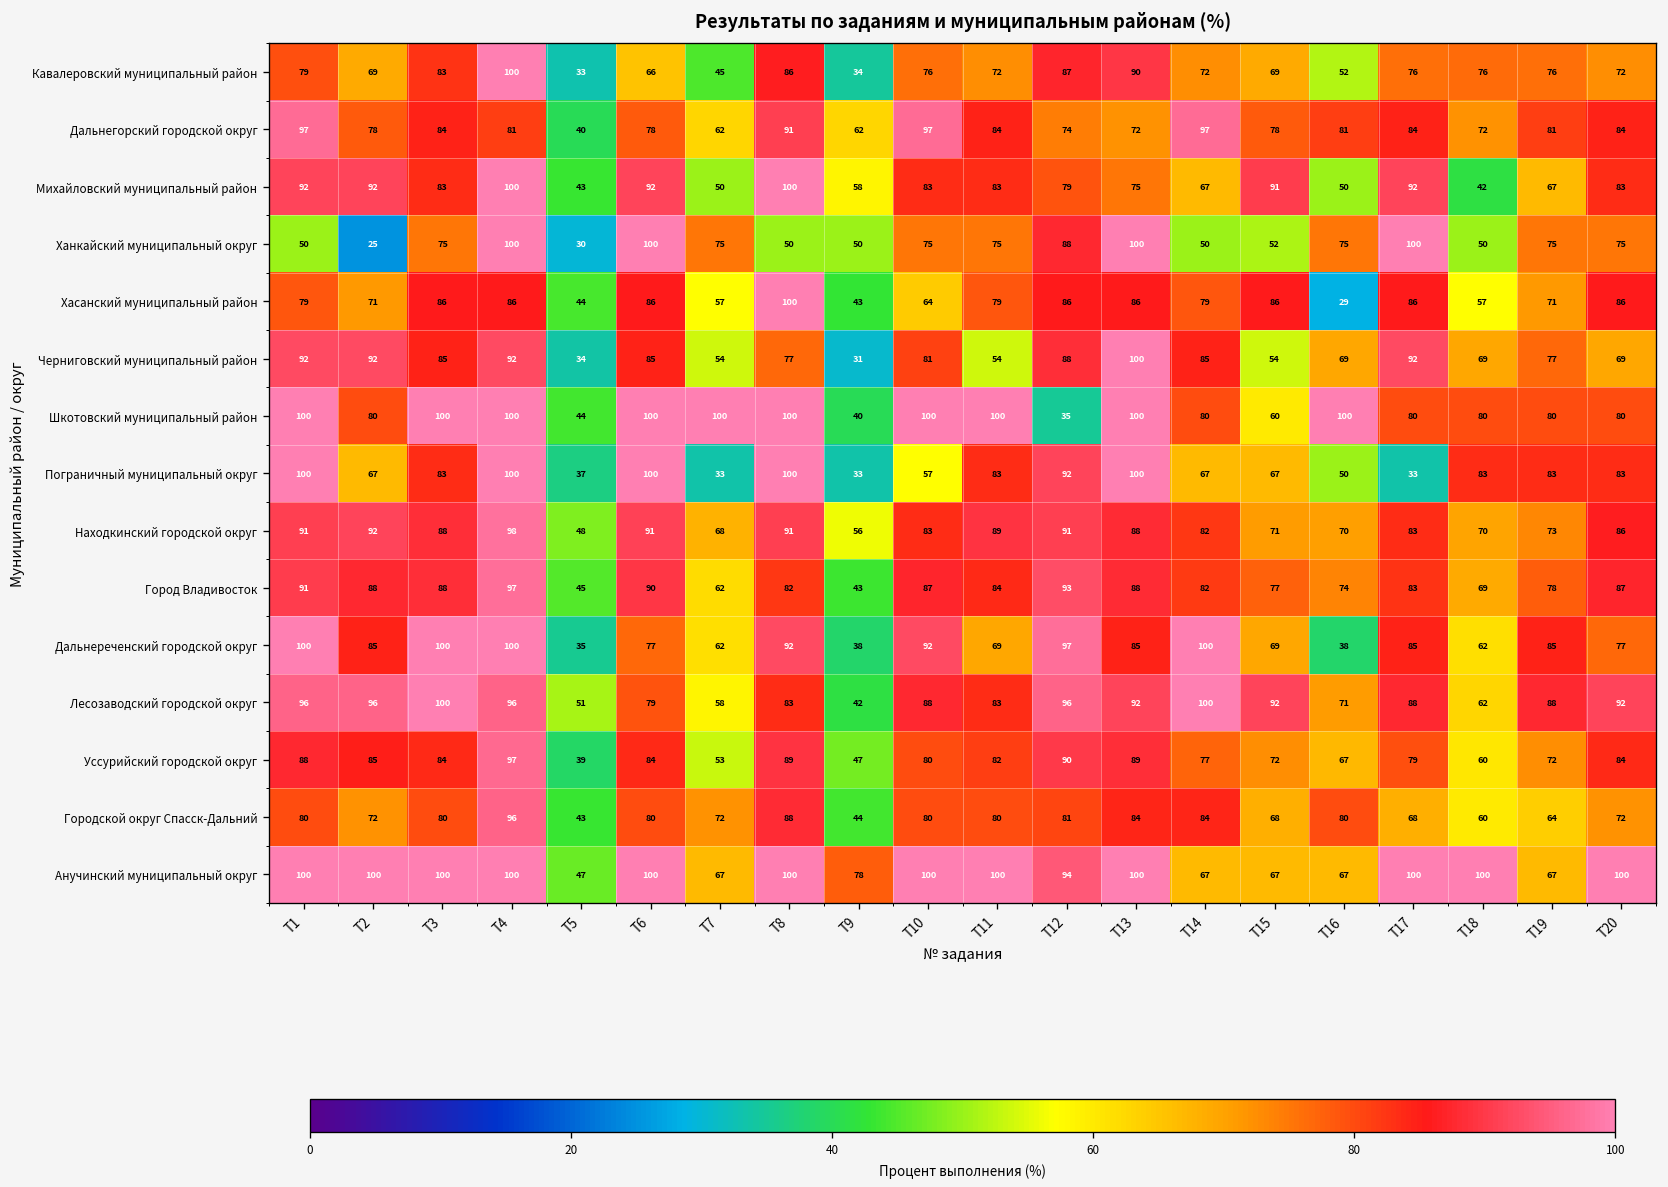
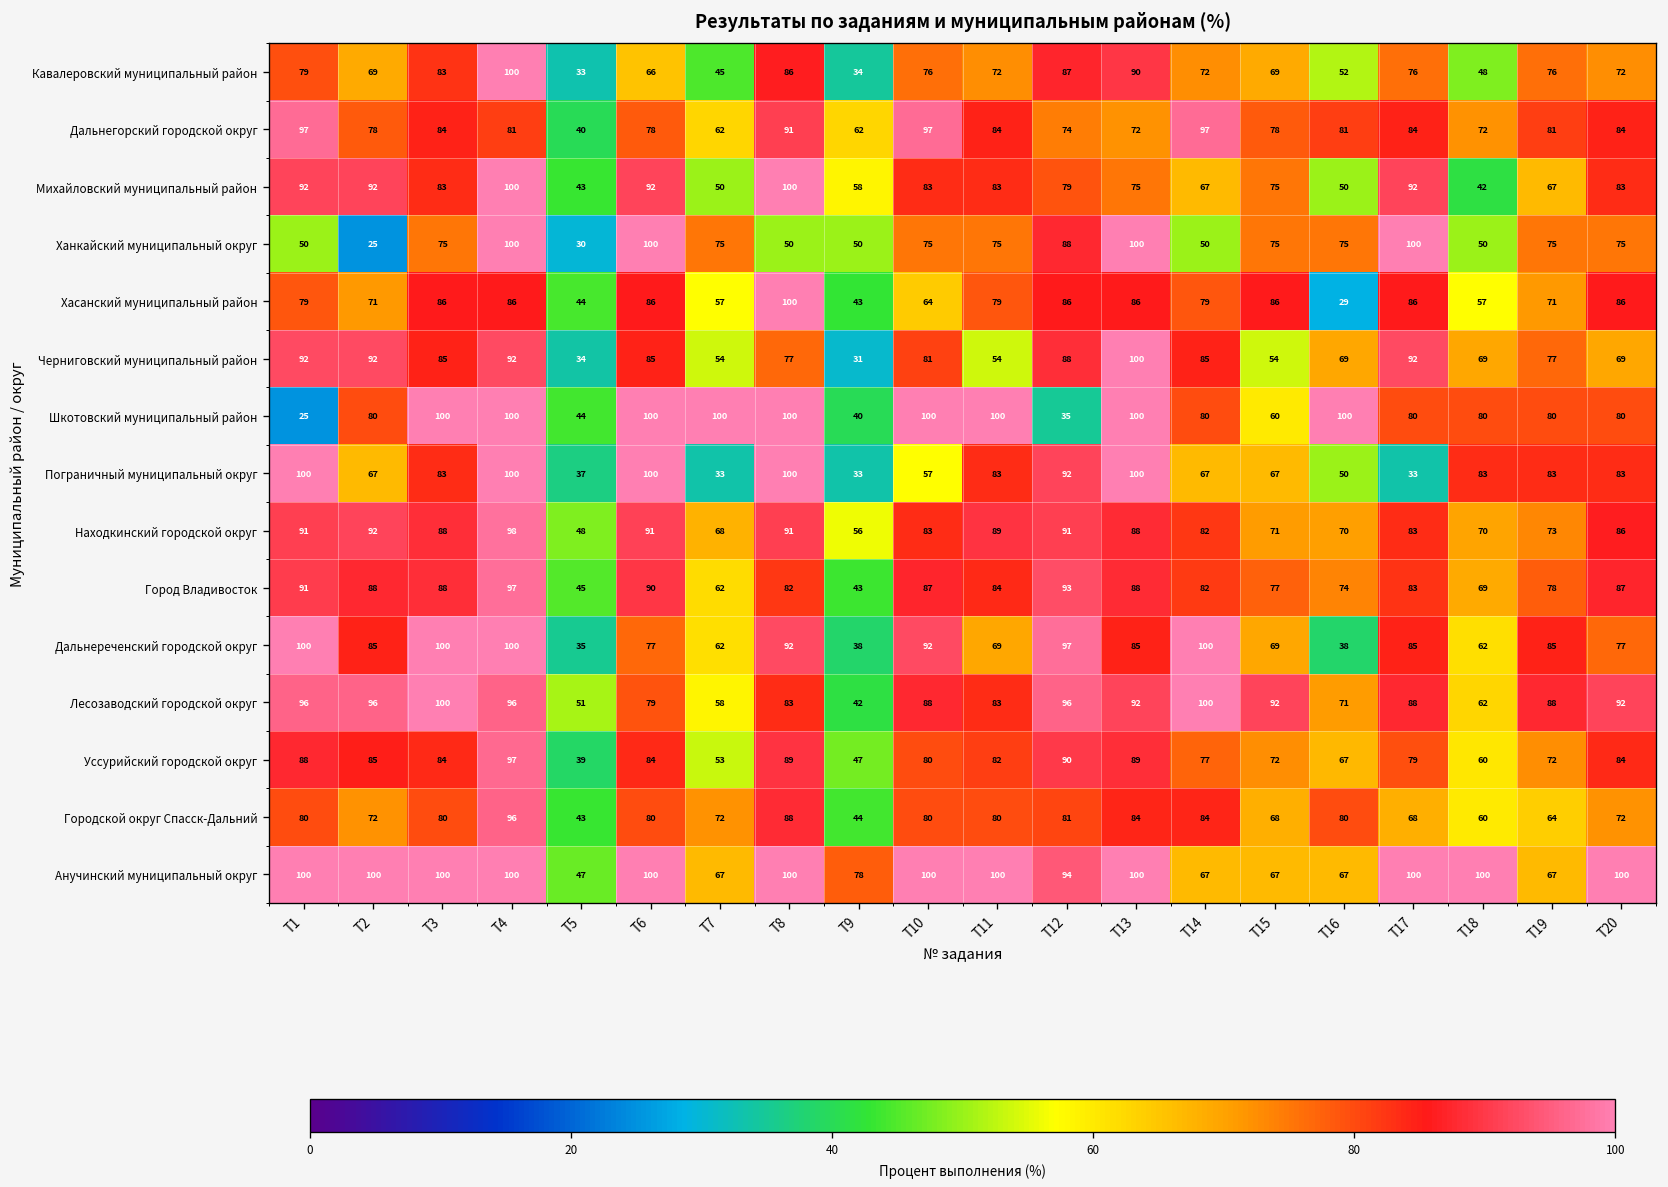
  {
    "Кавалеровский муниципальный район": {
      "T1": 79,
      "T2": 69,
      "T3": 83,
      "T4": 100,
      "T5": 33,
      "T6": 66,
      "T7": 45,
      "T8": 86,
      "T9": 34,
      "T10": 76,
      "T11": 72,
      "T12": 87,
      "T13": 90,
      "T14": 72,
      "T15": 69,
      "T16": 52,
      "T17": 76,
-     "T18": 76,
+     "T18": 48,
      "T19": 76,
      "T20": 72
    },
    "Михайловский муниципальный район": {
      "T1": 92,
      "T2": 92,
      "T3": 83,
      "T4": 100,
      "T5": 43,
      "T6": 92,
      "T7": 50,
      "T8": 100,
      "T9": 58,
      "T10": 83,
      "T11": 83,
      "T12": 79,
      "T13": 75,
      "T14": 67,
-     "T15": 91,
+     "T15": 75,
      "T16": 50,
      "T17": 92,
      "T18": 42,
      "T19": 67,
      "T20": 83
    },
    "Ханкайский муниципальный округ": {
      "T1": 50,
      "T2": 25,
      "T3": 75,
      "T4": 100,
      "T5": 30,
      "T6": 100,
      "T7": 75,
      "T8": 50,
      "T9": 50,
      "T10": 75,
      "T11": 75,
      "T12": 88,
      "T13": 100,
      "T14": 50,
-     "T15": 52,
+     "T15": 75,
      "T16": 75,
      "T17": 100,
      "T18": 50,
      "T19": 75,
      "T20": 75
    },
    "Шкотовский муниципальный район": {
-     "T1": 100,
+     "T1": 25,
      "T2": 80,
      "T3": 100,
      "T4": 100,
      "T5": 44,
      "T6": 100,
      "T7": 100,
      "T8": 100,
      "T9": 40,
      "T10": 100,
      "T11": 100,
      "T12": 35,
      "T13": 100,
      "T14": 80,
      "T15": 60,
      "T16": 100,
      "T17": 80,
      "T18": 80,
      "T19": 80,
      "T20": 80
    }
  }
